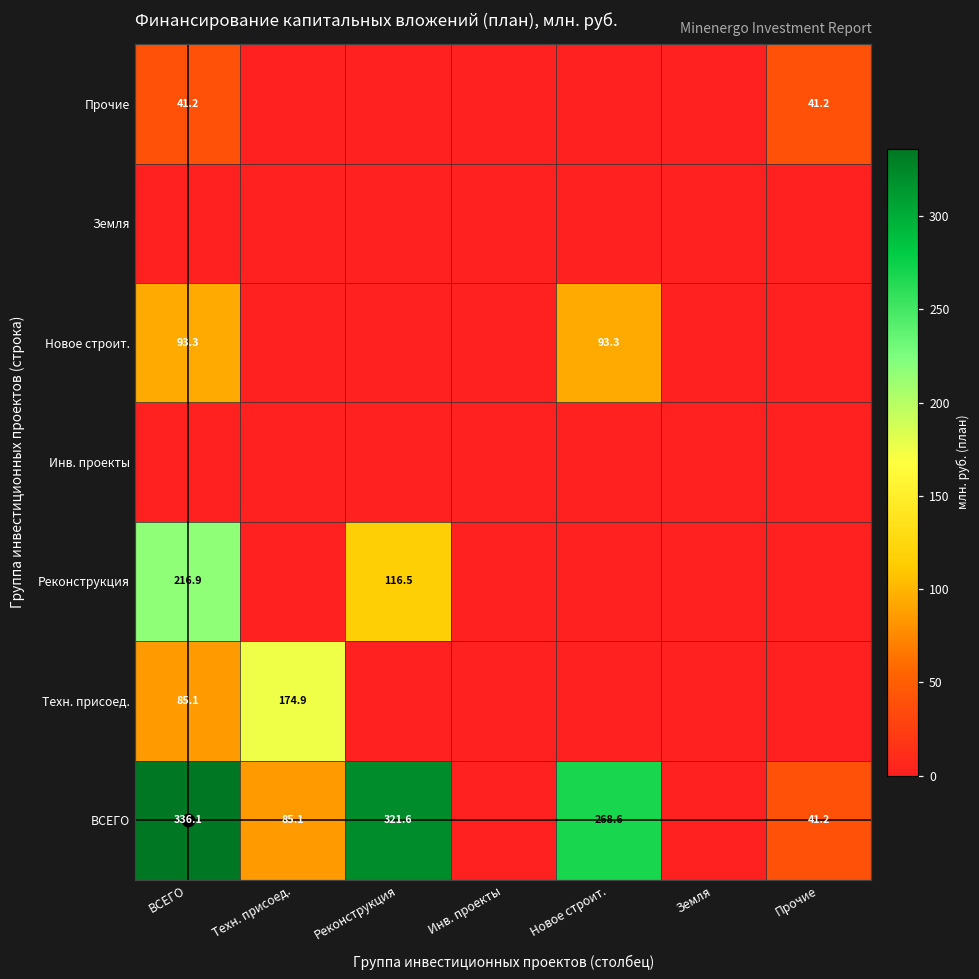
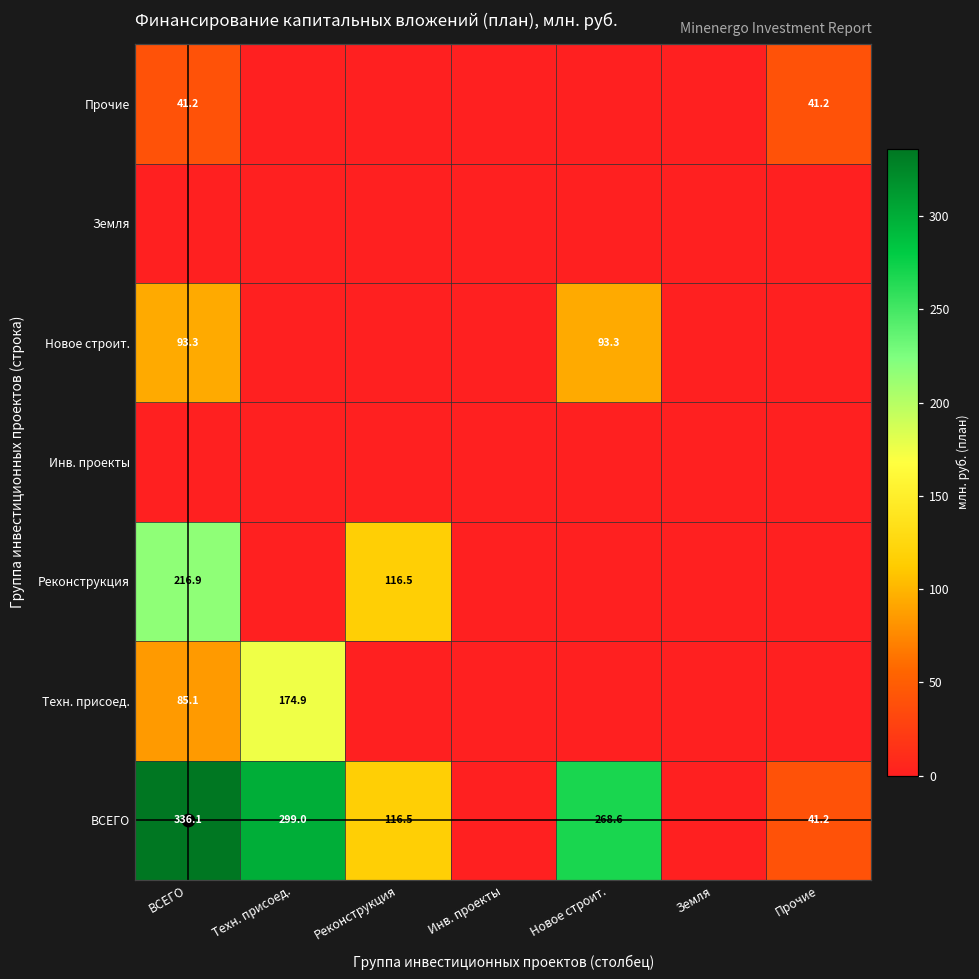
  {
    "Прочие": {
      "ВСЕГО": 41.2,
      "Прочие": 41.2
    },
    "Новое строит.": {
      "ВСЕГО": 93.3,
      "Новое строит.": 93.3
    },
    "Реконструкция": {
      "ВСЕГО": 216.9,
      "Реконструкция": 116.5
    },
    "Техн. присоед.": {
      "ВСЕГО": 85.1,
      "Техн. присоед.": 174.9
    },
    "ВСЕГО": {
-     "Техн. присоед.": 85.1,
-     "Реконструкция": 321.6,
+     "Техн. присоед.": 299.0,
+     "Реконструкция": 116.5,
      "Новое строит.": 268.6,
      "Прочие": 41.2
    }
  }
